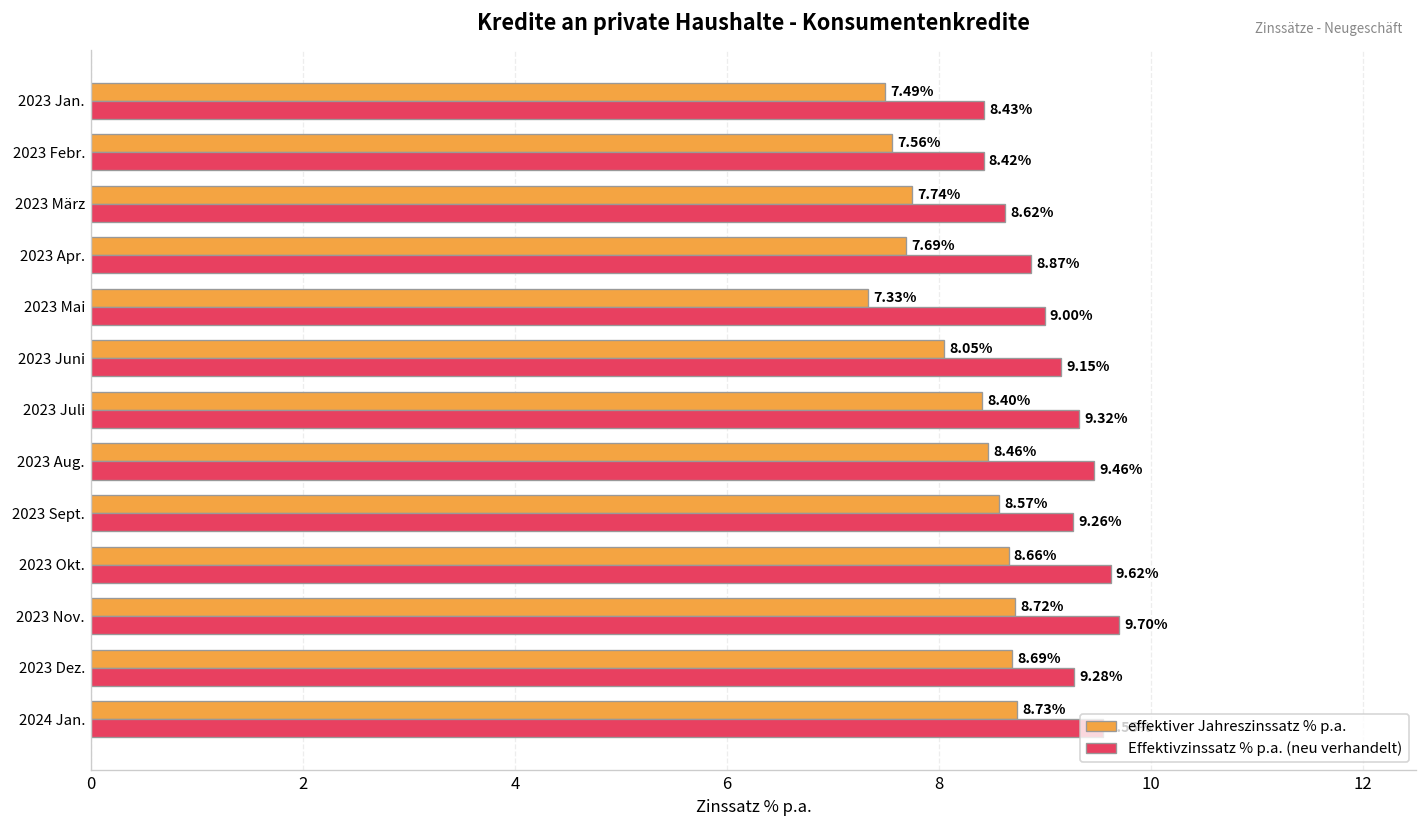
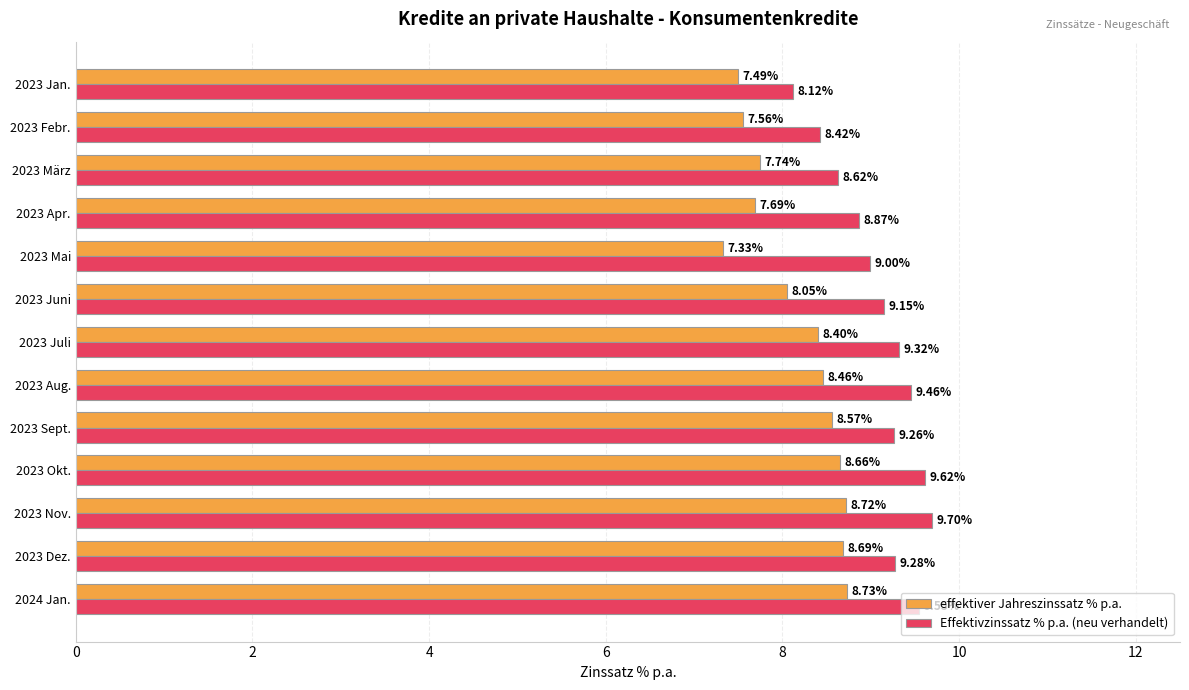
  {
    "effektiver Jahreszinssatz % p.a.": {
      "2023 Jan.": "7.49%",
      "2023 Febr.": "7.56%",
      "2023 März": "7.74%",
      "2023 Apr.": "7.69%",
      "2023 Mai": "7.33%",
      "2023 Juni": "8.05%",
      "2023 Juli": "8.40%",
      "2023 Aug.": "8.46%",
      "2023 Sept.": "8.57%",
      "2023 Okt.": "8.66%",
      "2023 Nov.": "8.72%",
      "2023 Dez.": "8.69%",
      "2024 Jan.": "8.73%"
    },
    "Effektivzinssatz % p.a. (neu verhandelt)": {
-     "2023 Jan.": "8.43%",
+     "2023 Jan.": "8.12%",
      "2023 Febr.": "8.42%",
      "2023 März": "8.62%",
      "2023 Apr.": "8.87%",
      "2023 Mai": "9.00%",
      "2023 Juni": "9.15%",
      "2023 Juli": "9.32%",
      "2023 Aug.": "9.46%",
      "2023 Sept.": "9.26%",
      "2023 Okt.": "9.62%",
      "2023 Nov.": "9.70%",
      "2023 Dez.": "9.28%"
    }
  }
